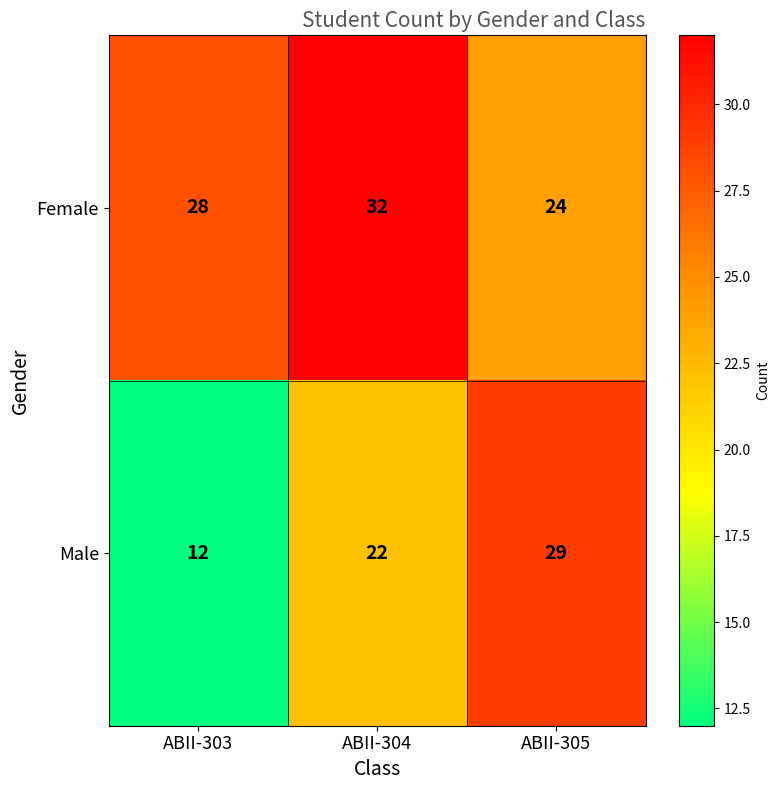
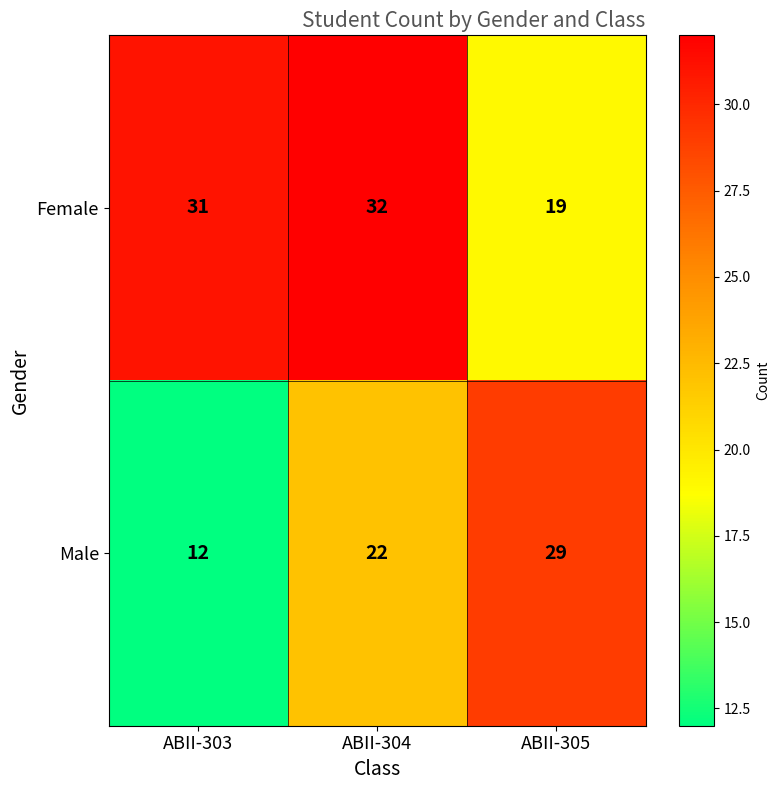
  {
    "Female": {
-     "ABII-303": 28,
+     "ABII-303": 31,
      "ABII-304": 32,
-     "ABII-305": 24
+     "ABII-305": 19
    },
    "Male": {
      "ABII-303": 12,
      "ABII-304": 22,
      "ABII-305": 29
    }
  }
